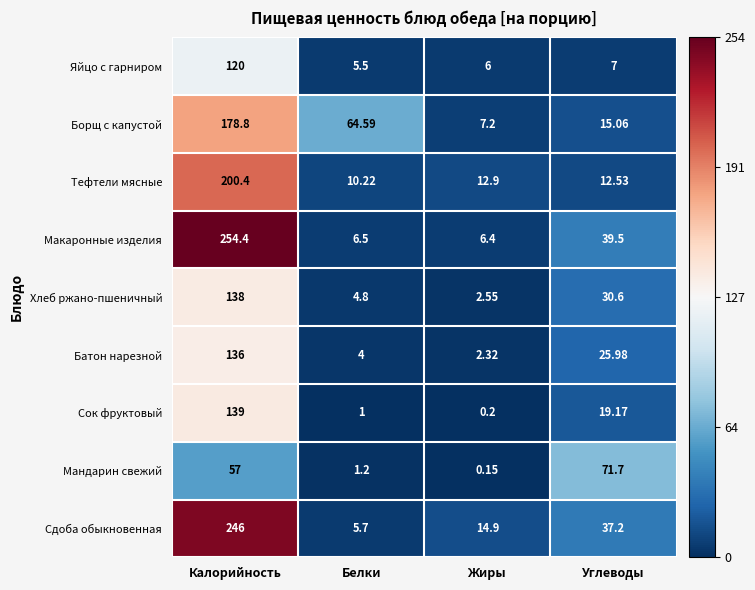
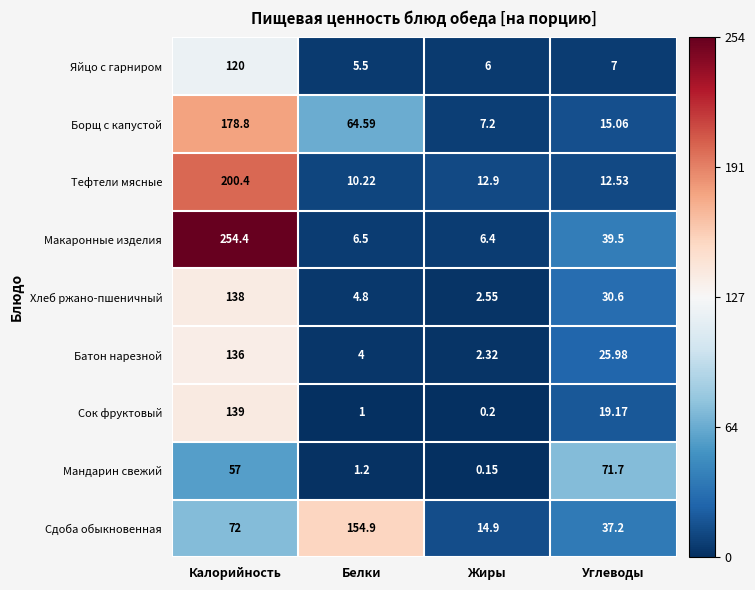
  {
    "Яйцо с гарниром": {
      "Калорийность": 120,
      "Белки": 5.5,
      "Жиры": 6,
      "Углеводы": 7
    },
    "Борщ с капустой": {
      "Калорийность": 178.8,
      "Белки": 64.59,
      "Жиры": 7.2,
      "Углеводы": 15.06
    },
    "Тефтели мясные": {
      "Калорийность": 200.4,
      "Белки": 10.22,
      "Жиры": 12.9,
      "Углеводы": 12.53
    },
    "Макаронные изделия": {
      "Калорийность": 254.4,
      "Белки": 6.5,
      "Жиры": 6.4,
      "Углеводы": 39.5
    },
    "Хлеб ржано-пшеничный": {
      "Калорийность": 138,
      "Белки": 4.8,
      "Жиры": 2.55,
      "Углеводы": 30.6
    },
    "Батон нарезной": {
      "Калорийность": 136,
      "Белки": 4,
      "Жиры": 2.32,
      "Углеводы": 25.98
    },
    "Сок фруктовый": {
      "Калорийность": 139,
      "Белки": 1,
      "Жиры": 0.2,
      "Углеводы": 19.17
    },
    "Мандарин свежий": {
      "Калорийность": 57,
      "Белки": 1.2,
      "Жиры": 0.15,
      "Углеводы": 71.7
    },
    "Сдоба обыкновенная": {
-     "Калорийность": 246,
-     "Белки": 5.7,
+     "Калорийность": 72,
+     "Белки": 154.9,
      "Жиры": 14.9,
      "Углеводы": 37.2
    }
  }
